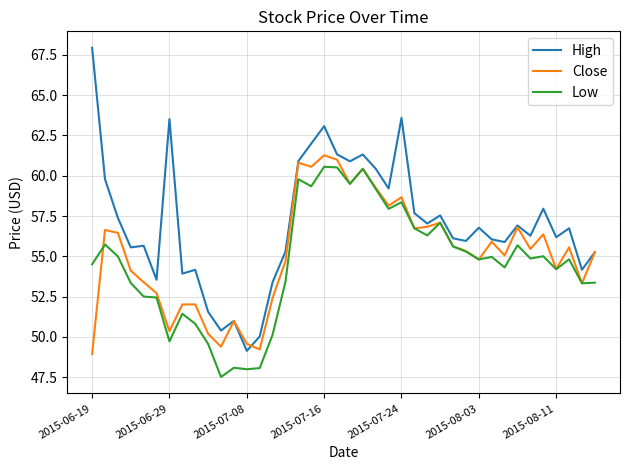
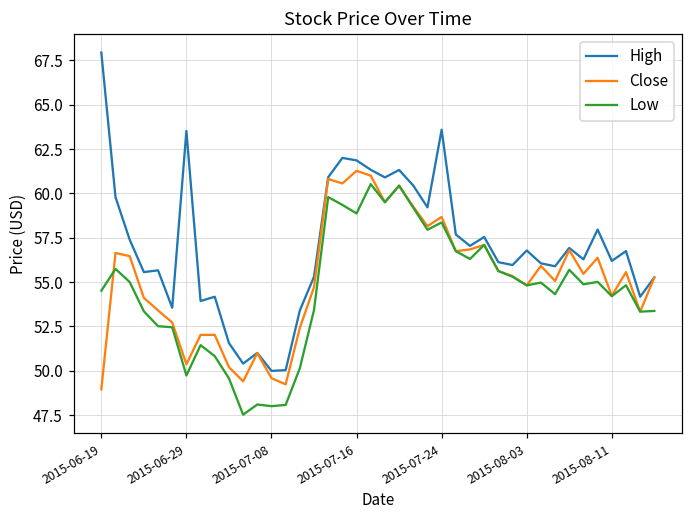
  {
    "High": {
      "2015-06-19": 67.9,
      "2015-06-29": 63.5,
-     "2015-07-08": 49.1,
-     "2015-07-16": 63.1,
+     "2015-07-08": 50.0,
+     "2015-07-16": 61.9,
      "2015-07-24": 63.6,
      "2015-08-03": 56.8,
      "2015-08-11": 56.2
    },
    "Close": {
      "2015-06-19": 49.0,
      "2015-06-29": 50.4,
      "2015-07-08": 49.6,
      "2015-07-16": 61.3,
      "2015-07-24": 58.7
    },
    "Low": {
      "2015-06-19": 54.5,
      "2015-06-29": 49.7,
      "2015-07-08": 48.0,
-     "2015-07-16": 60.6,
+     "2015-07-16": 58.9,
      "2015-07-24": 58.4
    }
  }
